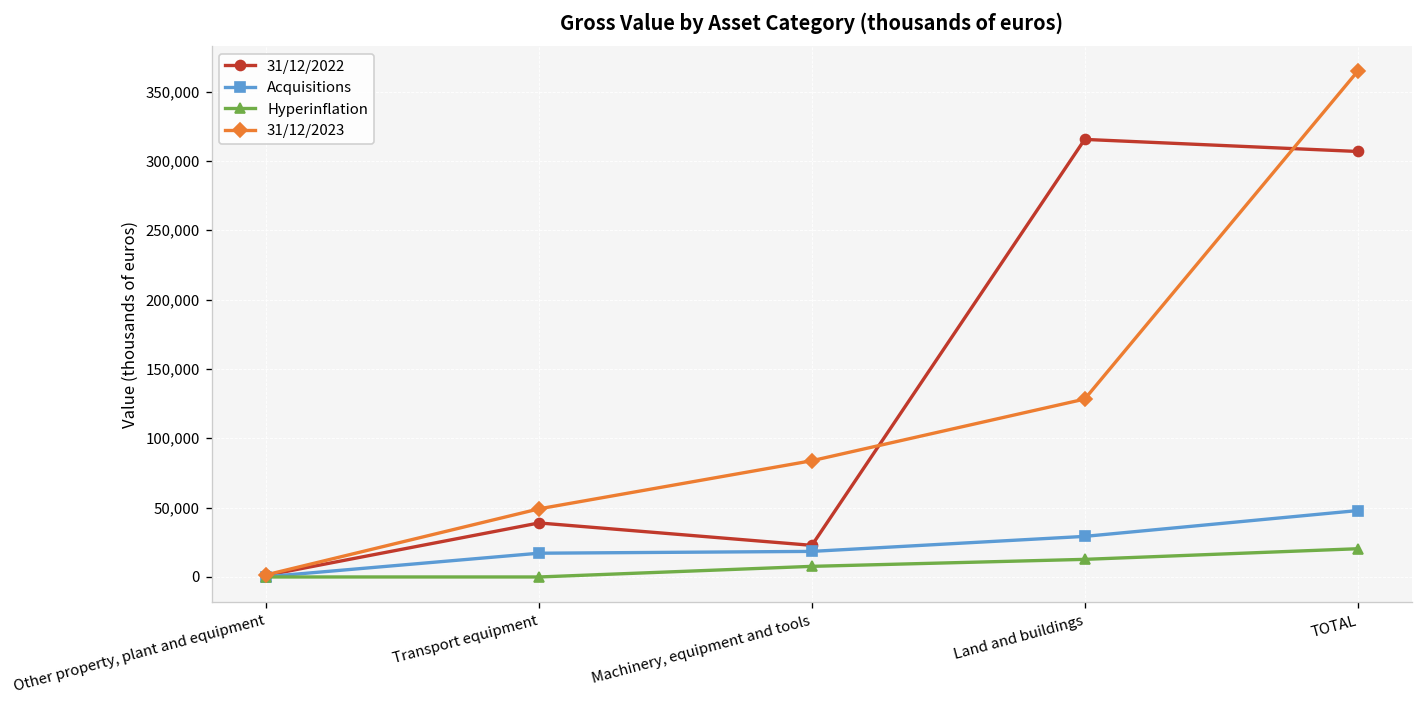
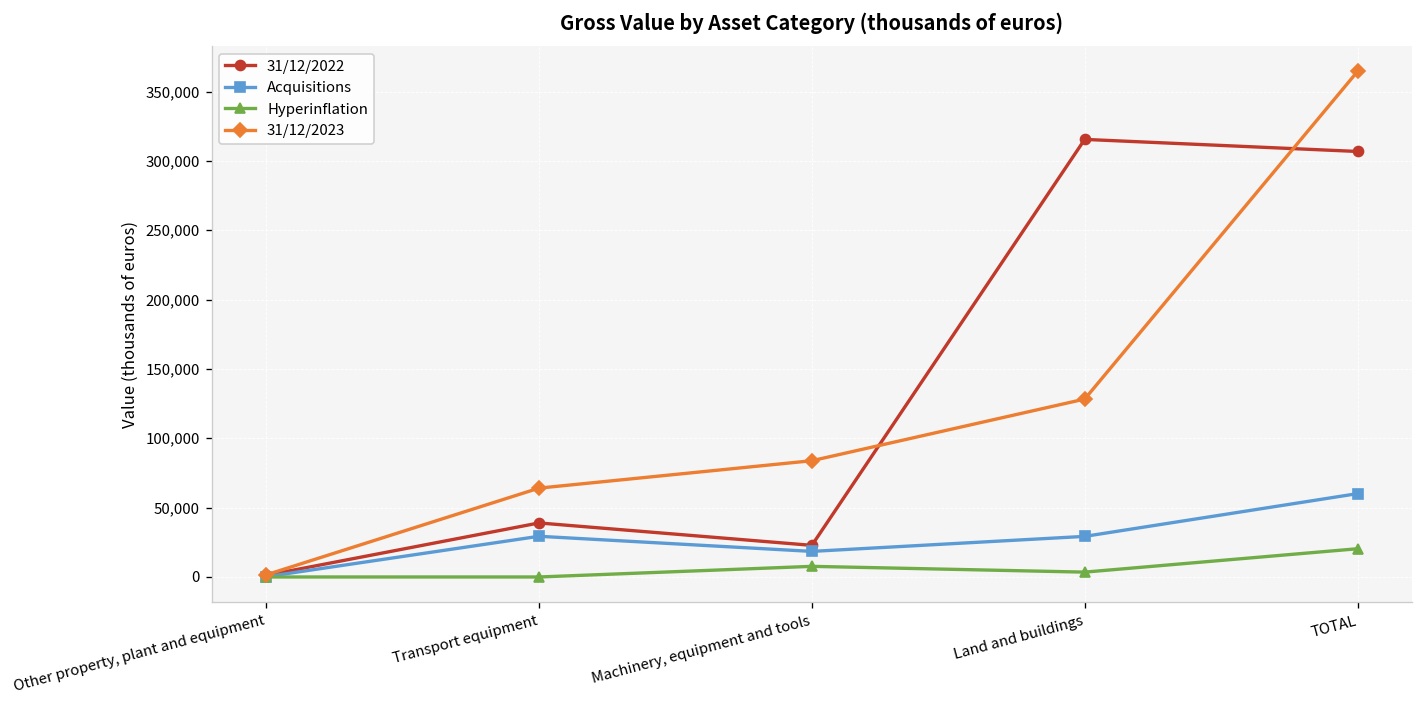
  {
    "31/12/2022": {
      "Transport equipment": "39,000",
      "Machinery, equipment and tools": "23,000",
      "Land and buildings": "316,000",
      "TOTAL": "307,000"
    },
    "Acquisitions": {
-     "Transport equipment": "17,000",
+     "Transport equipment": "29,000",
      "Machinery, equipment and tools": "18,000",
      "Land and buildings": "29,000",
-     "TOTAL": "48,000"
+     "TOTAL": "60,000"
    },
    "Hyperinflation": {
      "Transport equipment": "0",
      "Machinery, equipment and tools": "8,000",
-     "Land and buildings": "13,000",
+     "Land and buildings": "4,000",
      "TOTAL": "20,000"
    },
    "31/12/2023": {
-     "Transport equipment": "49,000",
+     "Transport equipment": "64,000",
      "Machinery, equipment and tools": "84,000",
      "Land and buildings": "128,000",
      "TOTAL": "365,000"
    }
  }
